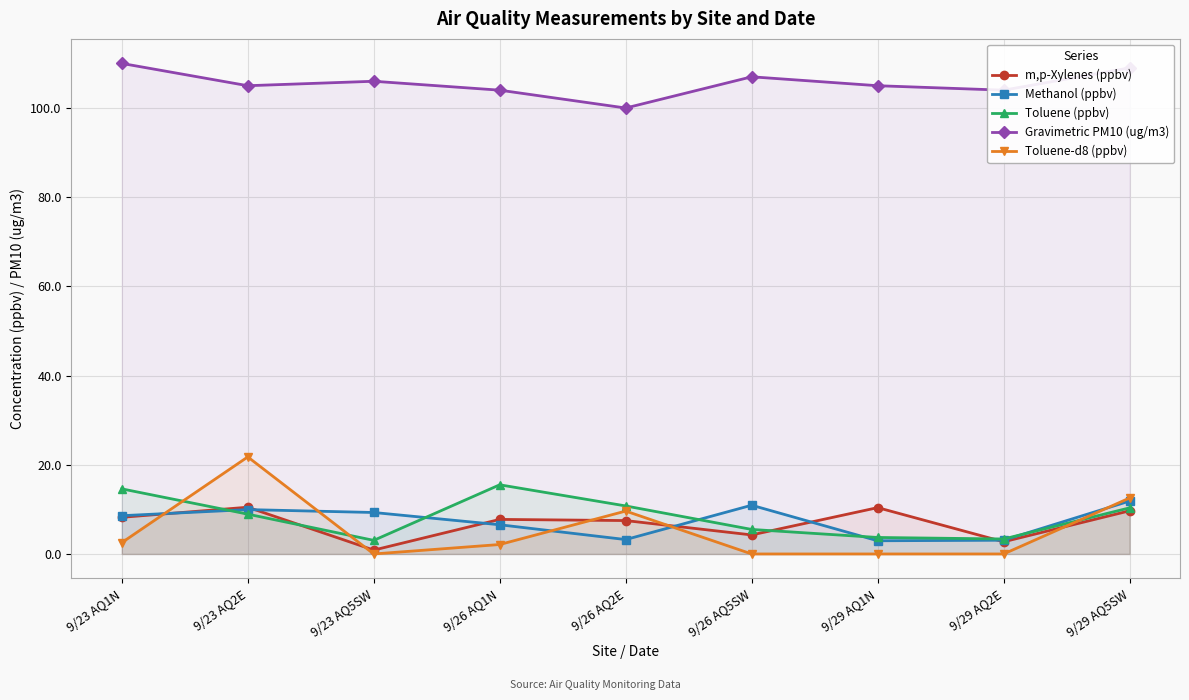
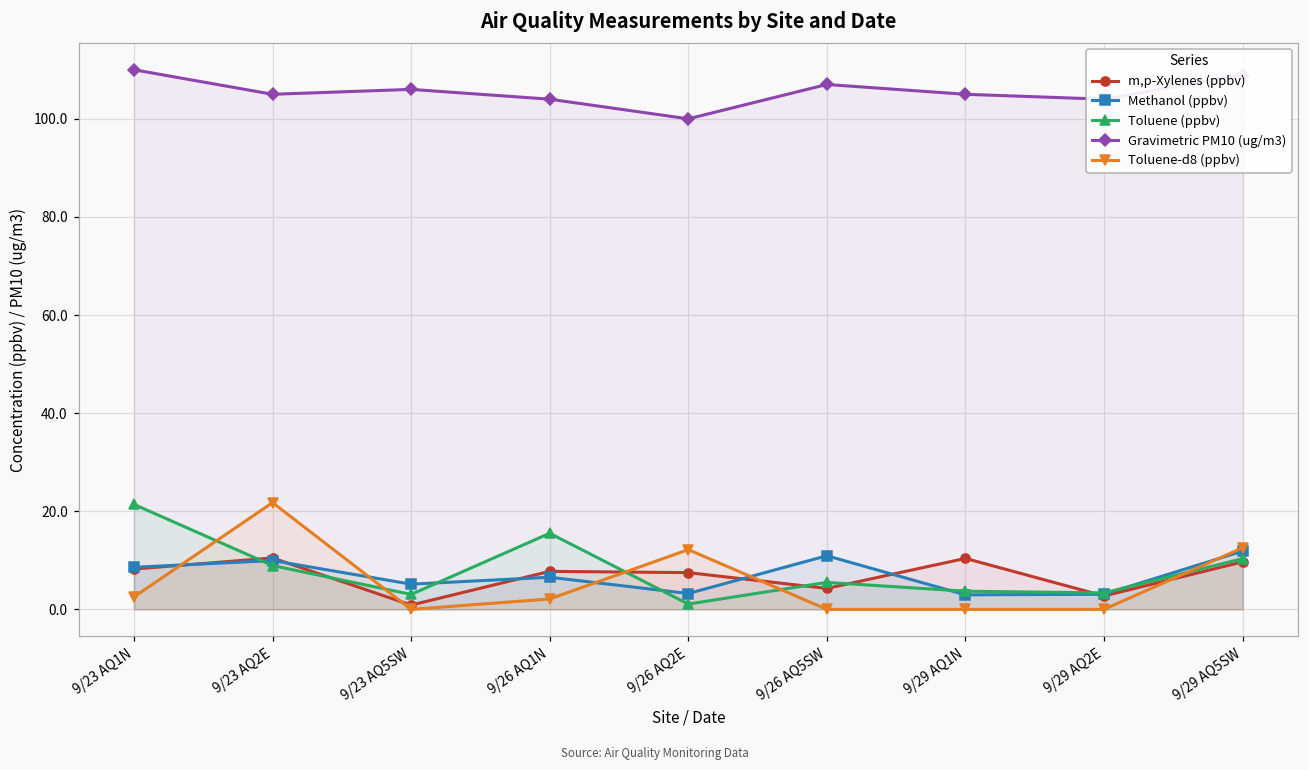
  {
    "m,p-Xylenes (ppbv)": {
      "9/23 AQ5SW": 1,
      "9/26 AQ1N": 8,
      "9/26 AQ2E": 7,
      "9/26 AQ5SW": 4,
      "9/29 AQ1N": 10,
      "9/29 AQ5SW": 10
    },
    "Methanol (ppbv)": {
-     "9/23 AQ5SW": 9,
+     "9/23 AQ5SW": 5,
      "9/26 AQ1N": 7,
      "9/26 AQ2E": 3,
      "9/26 AQ5SW": 11,
      "9/29 AQ1N": 3,
      "9/29 AQ5SW": 12
    },
    "Toluene (ppbv)": {
-     "9/23 AQ1N": 15,
+     "9/23 AQ1N": 21,
      "9/23 AQ2E": 9,
      "9/23 AQ5SW": 3,
      "9/26 AQ1N": 16,
-     "9/26 AQ2E": 11,
+     "9/26 AQ2E": 1,
      "9/26 AQ5SW": 6,
      "9/29 AQ1N": 4,
      "9/29 AQ5SW": 10
    },
    "Gravimetric PM10 (ug/m3)": {
      "9/23 AQ1N": 110,
      "9/23 AQ2E": 105,
      "9/23 AQ5SW": 106,
      "9/26 AQ1N": 104,
      "9/26 AQ2E": 100,
      "9/26 AQ5SW": 107,
      "9/29 AQ1N": 105
    },
    "Toluene-d8 (ppbv)": {
      "9/23 AQ1N": 3,
      "9/23 AQ2E": 22,
      "9/23 AQ5SW": 0,
      "9/26 AQ1N": 2,
-     "9/26 AQ2E": 10,
+     "9/26 AQ2E": 12,
      "9/26 AQ5SW": 0,
      "9/29 AQ1N": 0,
      "9/29 AQ2E": 0,
      "9/29 AQ5SW": 13
    }
  }
